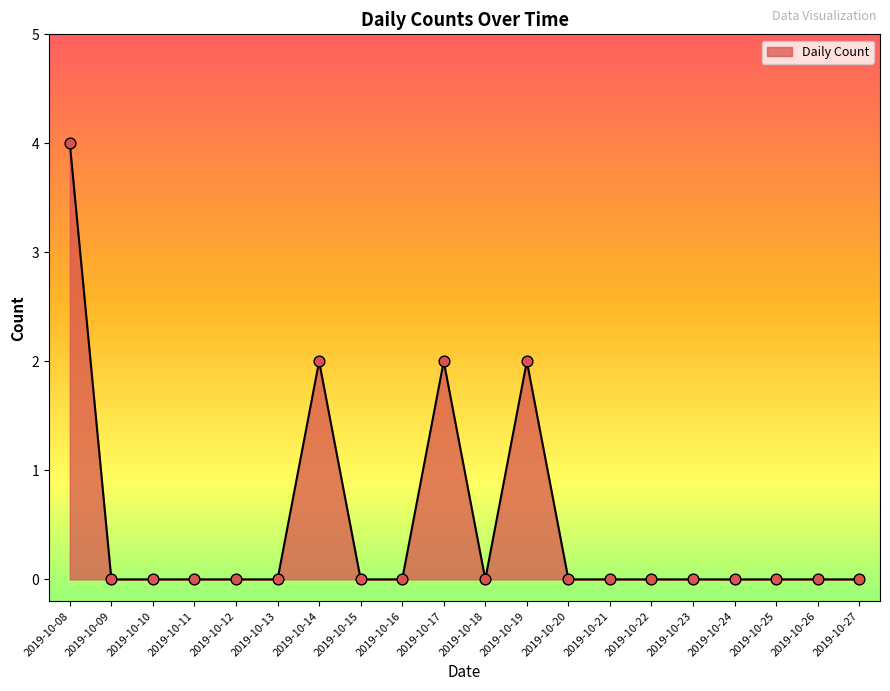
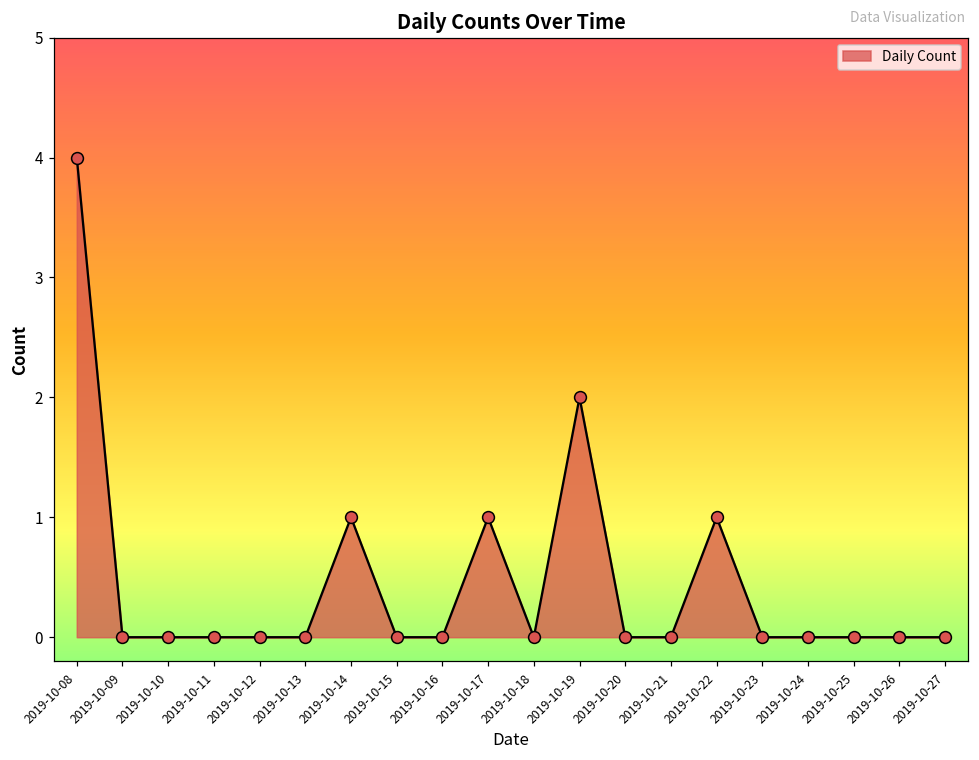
  {
    "2019-10-08": 4,
    "2019-10-09": 0,
    "2019-10-10": 0,
    "2019-10-11": 0,
    "2019-10-12": 0,
    "2019-10-13": 0,
-   "2019-10-14": 2,
+   "2019-10-14": 1,
    "2019-10-15": 0,
    "2019-10-16": 0,
-   "2019-10-17": 2,
+   "2019-10-17": 1,
    "2019-10-18": 0,
    "2019-10-19": 2,
    "2019-10-20": 0,
    "2019-10-21": 0,
-   "2019-10-22": 0,
+   "2019-10-22": 1,
    "2019-10-23": 0,
    "2019-10-24": 0,
    "2019-10-25": 0,
    "2019-10-26": 0,
    "2019-10-27": 0
  }
